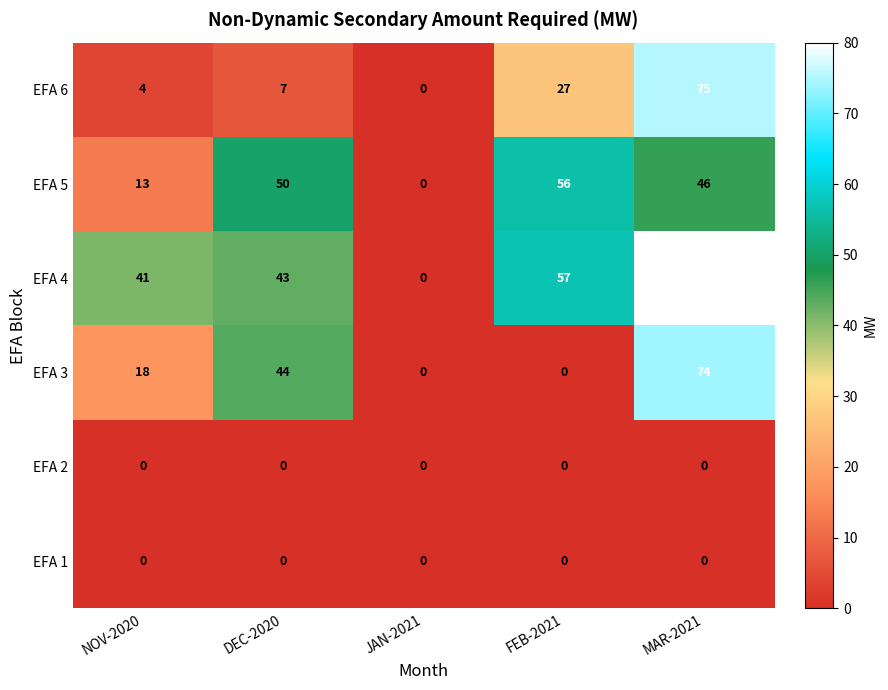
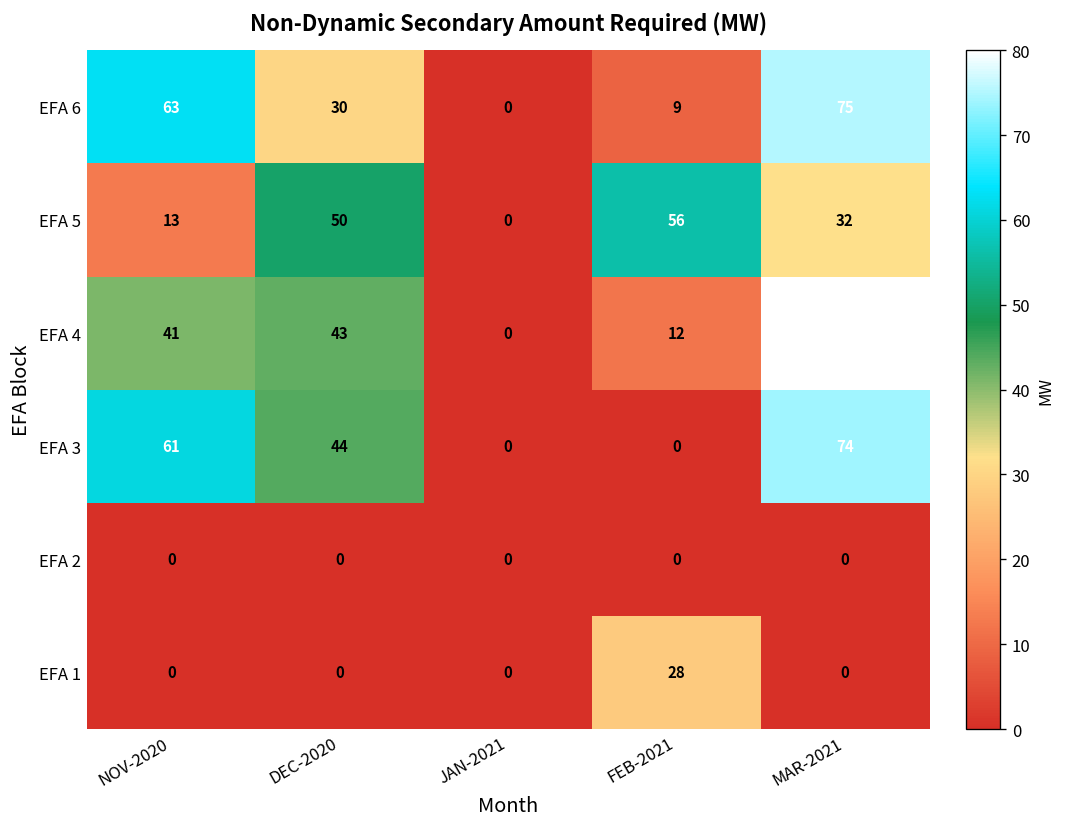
  {
    "EFA 6": {
-     "NOV-2020": 4,
-     "DEC-2020": 7,
+     "NOV-2020": 63,
+     "DEC-2020": 30,
      "JAN-2021": 0,
-     "FEB-2021": 27,
+     "FEB-2021": 9,
      "MAR-2021": 75
    },
    "EFA 5": {
      "NOV-2020": 13,
      "DEC-2020": 50,
      "JAN-2021": 0,
      "FEB-2021": 56,
-     "MAR-2021": 46
+     "MAR-2021": 32
    },
    "EFA 4": {
      "NOV-2020": 41,
      "DEC-2020": 43,
      "JAN-2021": 0,
-     "FEB-2021": 57
+     "FEB-2021": 12
    },
    "EFA 3": {
-     "NOV-2020": 18,
+     "NOV-2020": 61,
      "DEC-2020": 44,
      "JAN-2021": 0,
      "FEB-2021": 0,
      "MAR-2021": 74
    },
    "EFA 2": {
      "NOV-2020": 0,
      "DEC-2020": 0,
      "JAN-2021": 0,
      "FEB-2021": 0,
      "MAR-2021": 0
    },
    "EFA 1": {
      "NOV-2020": 0,
      "DEC-2020": 0,
      "JAN-2021": 0,
-     "FEB-2021": 0,
+     "FEB-2021": 28,
      "MAR-2021": 0
    }
  }
